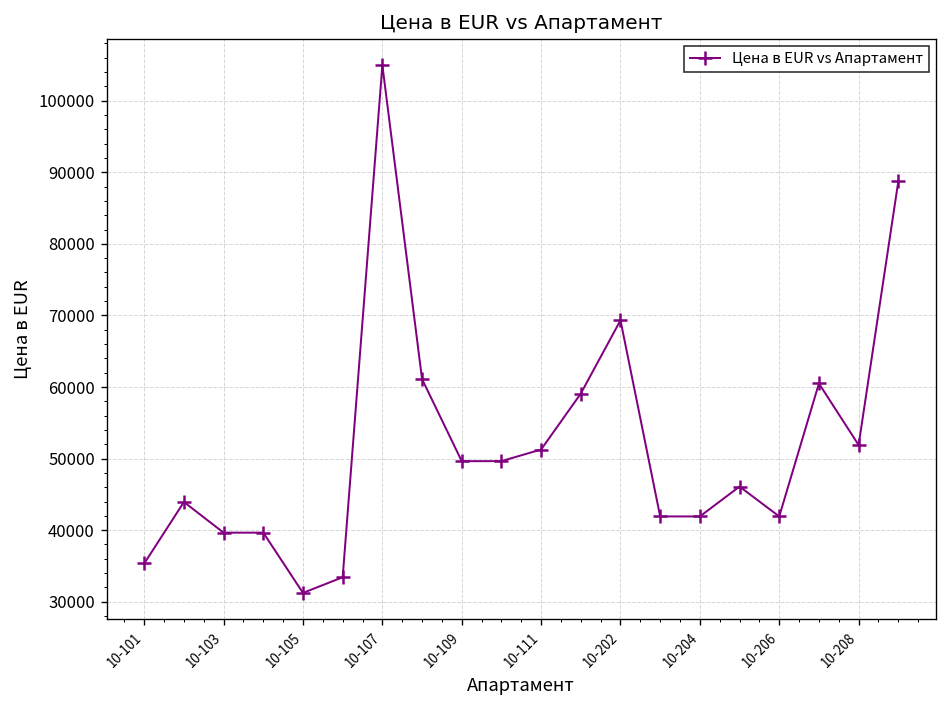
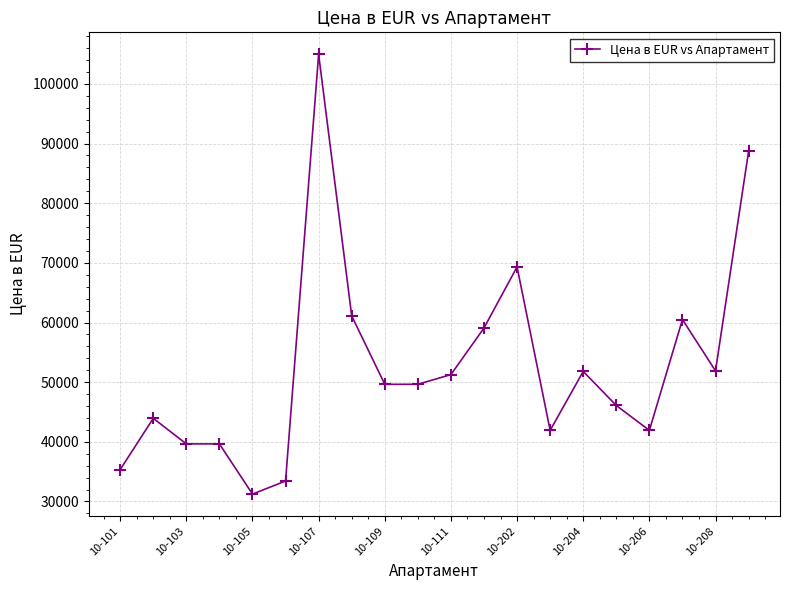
  {
    "10-101": 35000,
    "10-103": 40000,
    "10-105": 31000,
    "10-107": 105000,
    "10-109": 50000,
    "10-111": 51000,
    "10-202": 69000,
-   "10-204": 42000,
+   "10-204": 52000,
    "10-206": 42000,
    "10-208": 52000
  }
